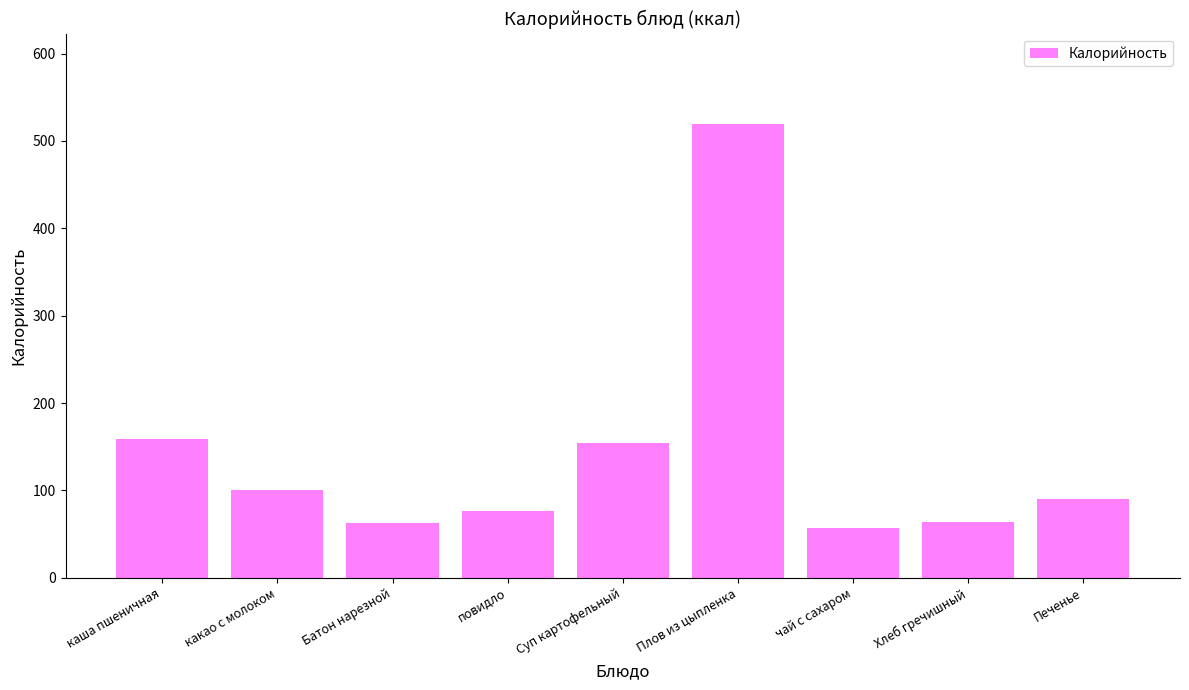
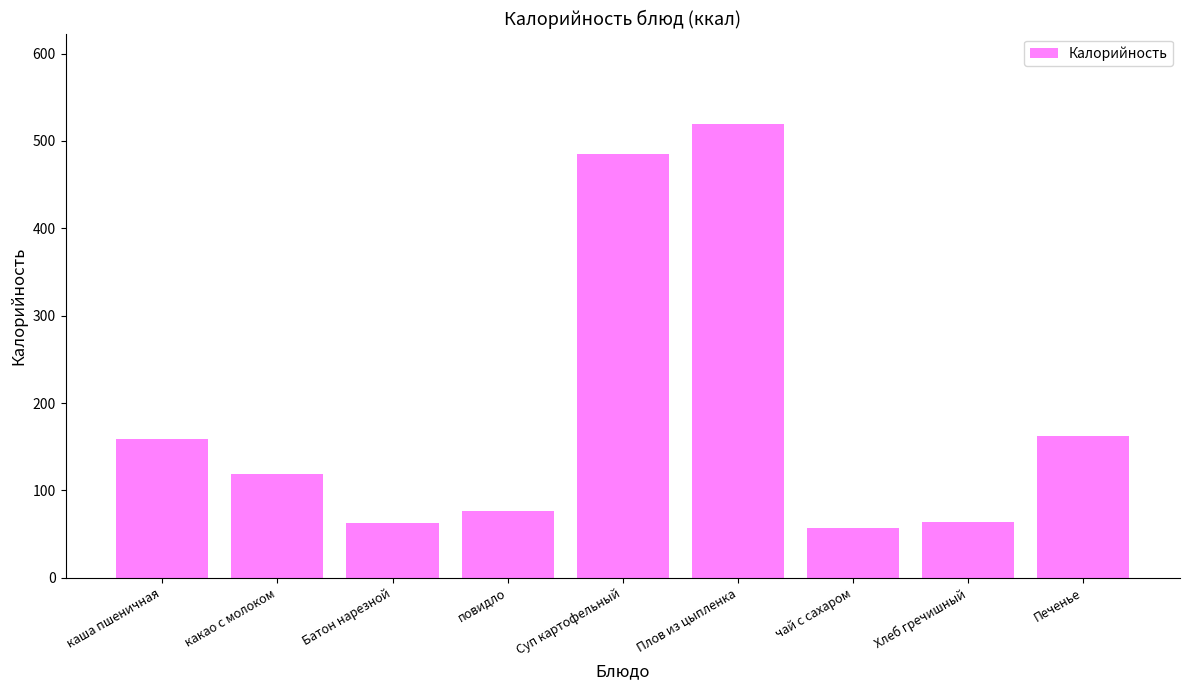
  {
    "каша пшеничная": 160,
-   "какао с молоком": 100,
+   "какао с молоком": 120,
    "Батон нарезной": 60,
    "повидло": 80,
-   "Суп картофельный": 150,
+   "Суп картофельный": 490,
    "Плов из цыпленка": 520,
    "чай с сахаром": 60,
    "Хлеб гречишный": 60,
-   "Печенье": 90
+   "Печенье": 160
  }
